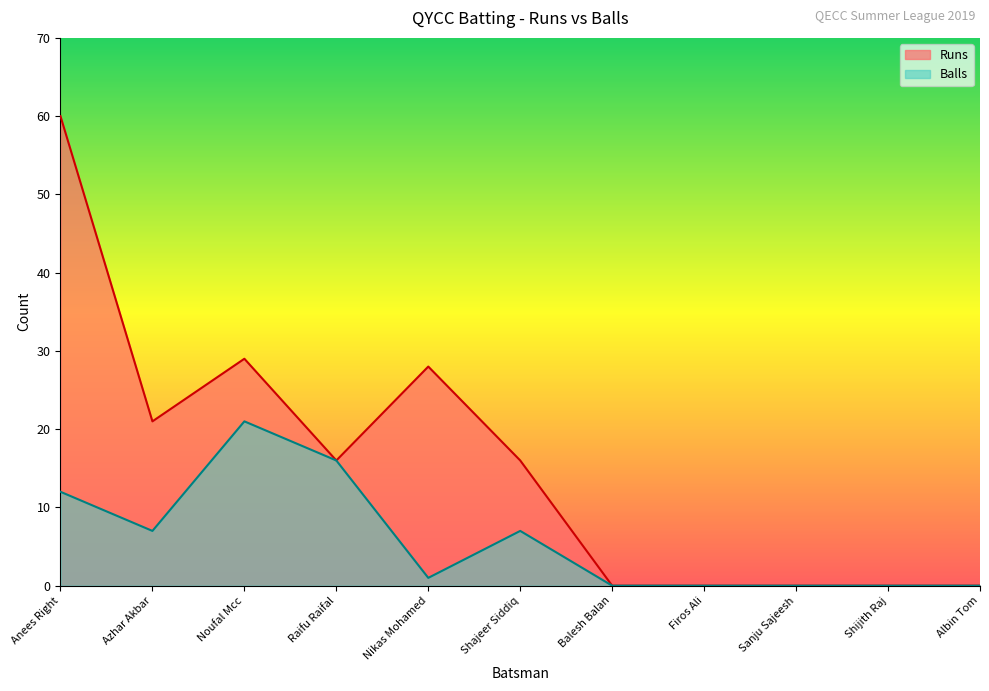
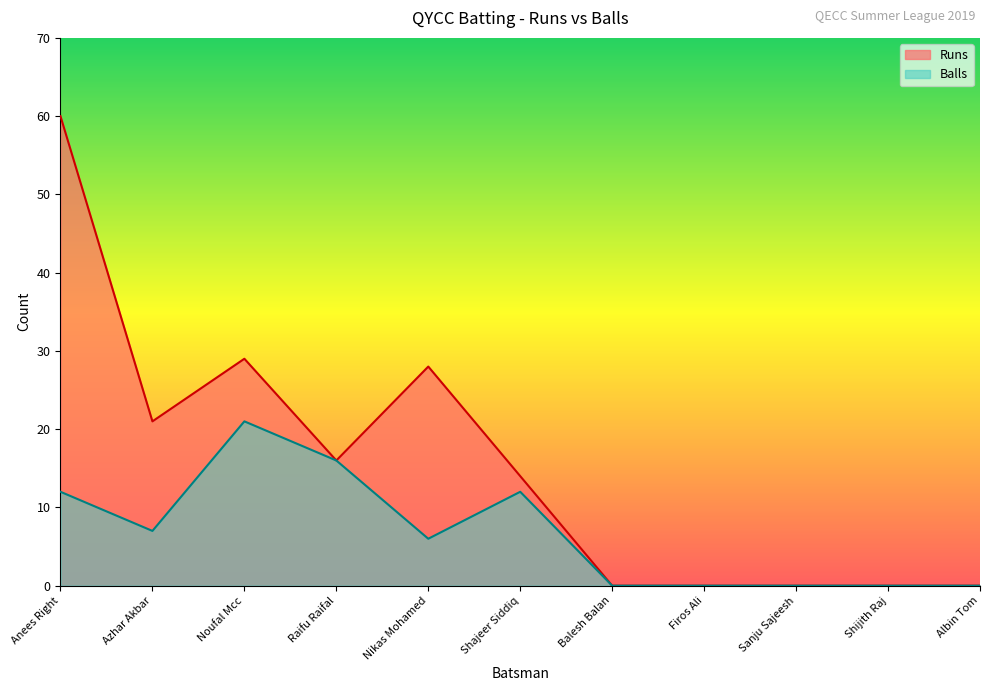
  {
    "Runs": {
      "Anees Right": 60,
      "Azhar Akbar": 21,
      "Noufal Mcc": 29,
      "Nikas Mohamed": 28,
-     "Shajeer Siddiq": 16
+     "Shajeer Siddiq": 14
    },
    "Balls": {
      "Anees Right": 12,
      "Azhar Akbar": 7,
      "Noufal Mcc": 21,
-     "Nikas Mohamed": 1,
-     "Shajeer Siddiq": 7
+     "Nikas Mohamed": 6,
+     "Shajeer Siddiq": 12
    }
  }
